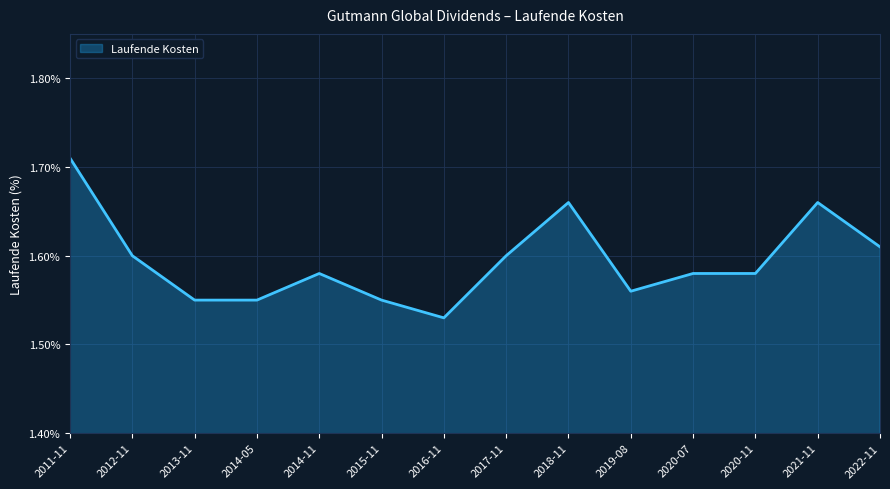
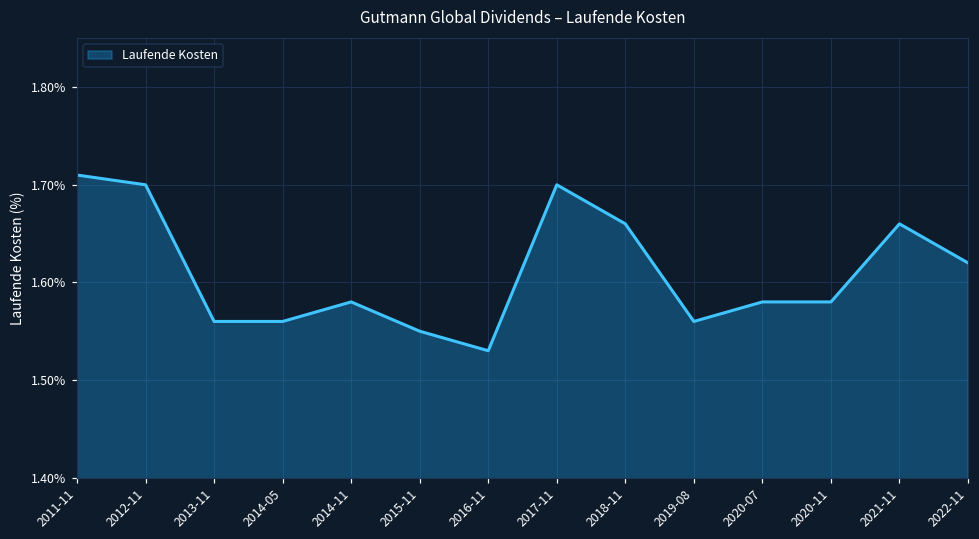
  {
    "2011-11": "1.71%",
-   "2012-11": "1.6%",
-   "2013-11": "1.55%",
-   "2014-05": "1.55%",
+   "2012-11": "1.7%",
+   "2013-11": "1.56%",
+   "2014-05": "1.56%",
    "2014-11": "1.58%",
    "2015-11": "1.55%",
    "2016-11": "1.53%",
-   "2017-11": "1.6%",
+   "2017-11": "1.7%",
    "2018-11": "1.66%",
    "2019-08": "1.56%",
    "2020-07": "1.58%",
    "2020-11": "1.58%",
    "2021-11": "1.66%",
-   "2022-11": "1.61%"
+   "2022-11": "1.62%"
  }
